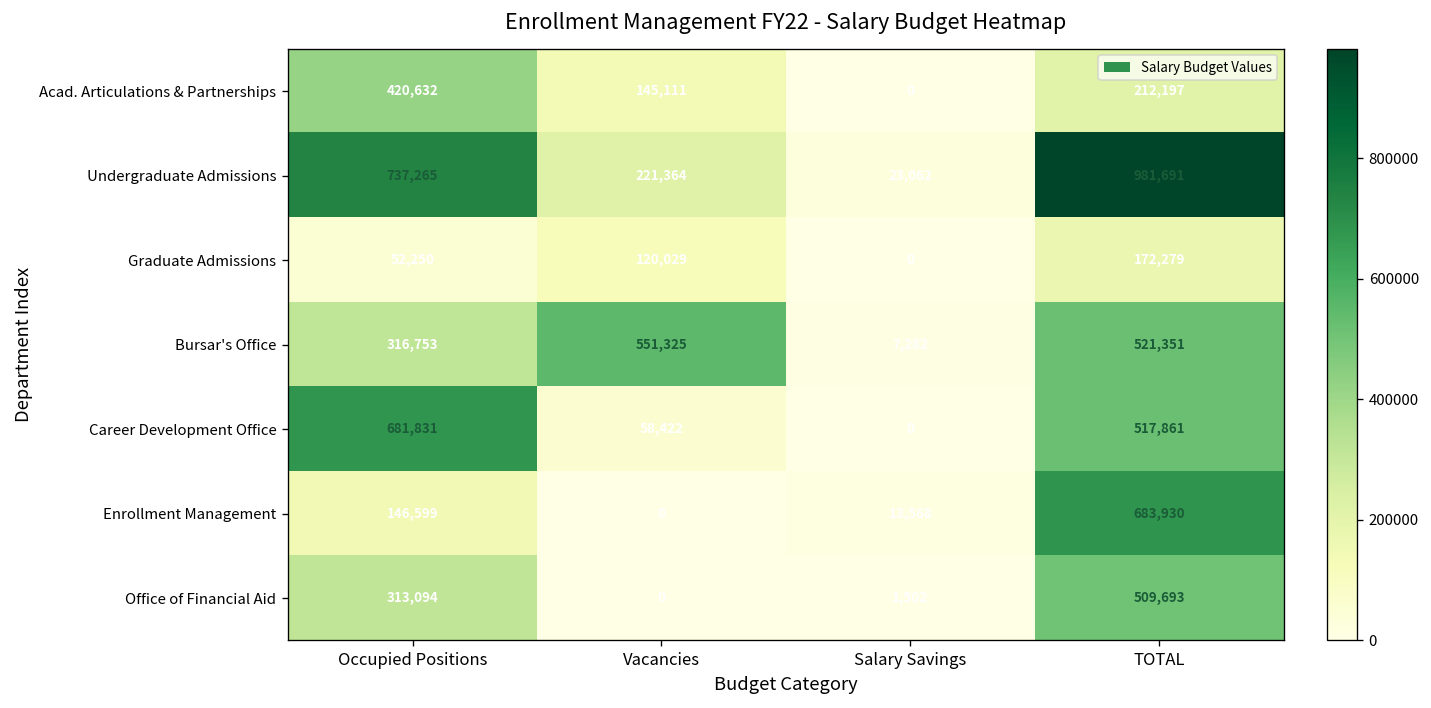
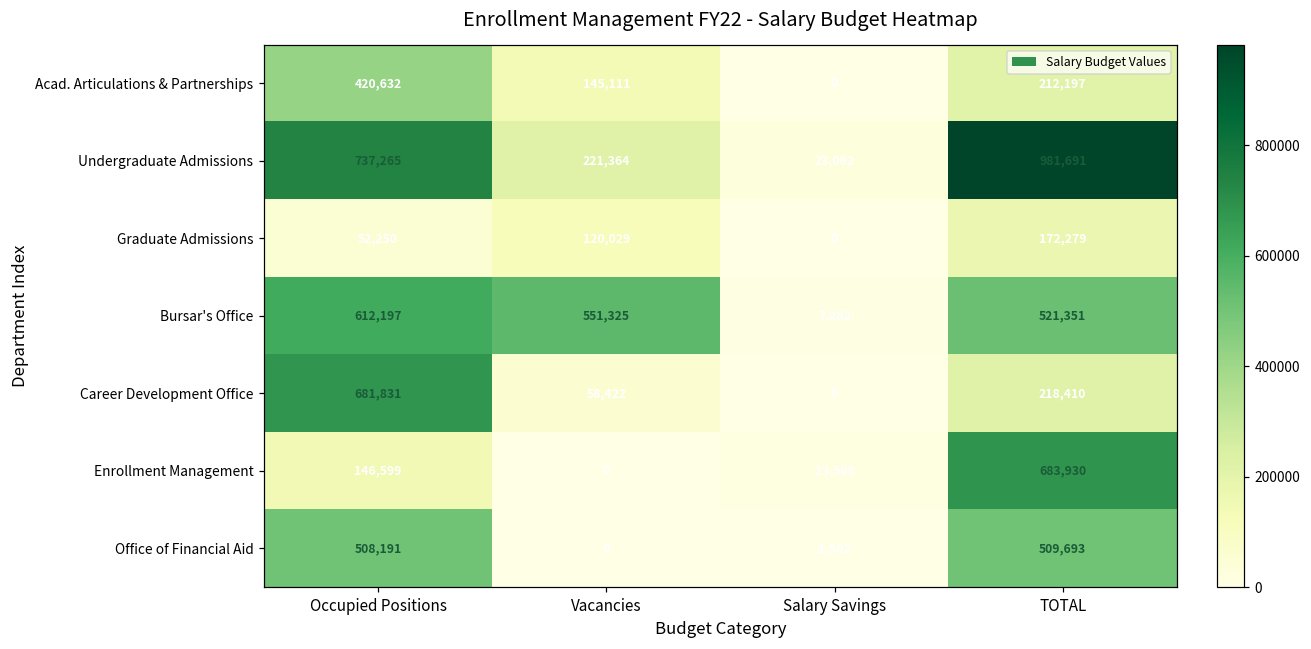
  {
    "Acad. Articulations & Partnerships": {
      "Occupied Positions": "420,632",
      "Vacancies": "145,111",
      "TOTAL": "212,197"
    },
    "Undergraduate Admissions": {
      "Vacancies": "221,364"
    },
    "Graduate Admissions": {
      "Vacancies": "120,029",
      "TOTAL": "172,279"
    },
    "Bursar's Office": {
-     "Occupied Positions": "316,753",
+     "Occupied Positions": "612,197",
      "Vacancies": "551,325",
      "TOTAL": "521,351"
    },
    "Career Development Office": {
      "Occupied Positions": "681,831",
-     "TOTAL": "517,861"
+     "TOTAL": "218,410"
    },
    "Enrollment Management": {
      "Occupied Positions": "146,599",
      "TOTAL": "683,930"
    },
    "Office of Financial Aid": {
-     "Occupied Positions": "313,094",
+     "Occupied Positions": "508,191",
      "TOTAL": "509,693"
    }
  }
